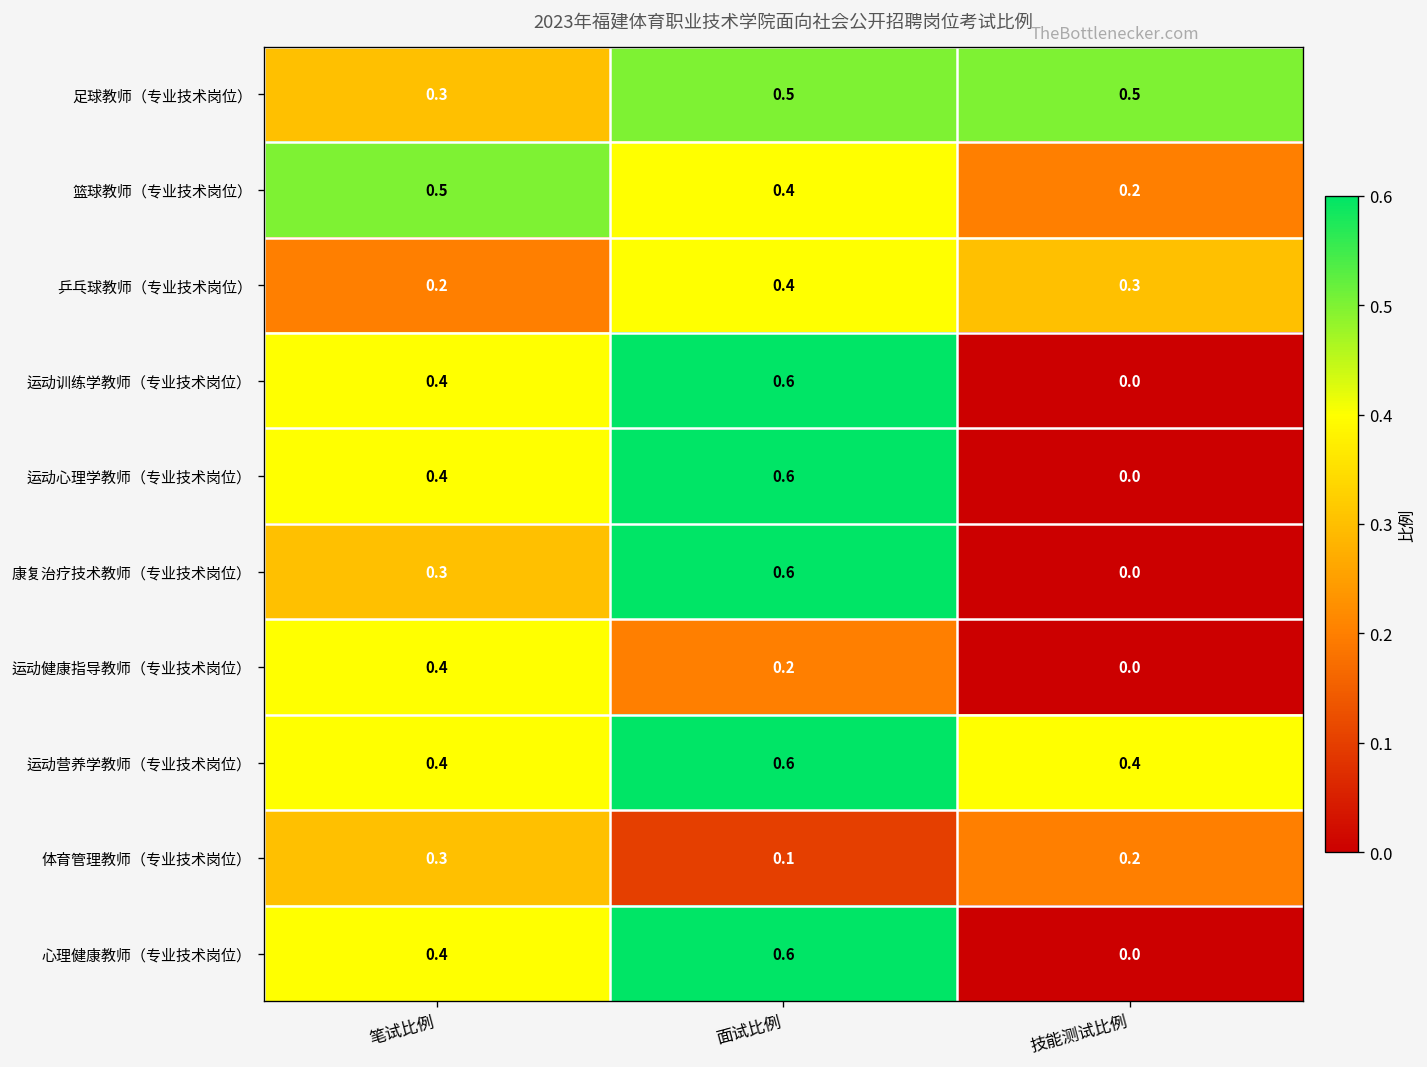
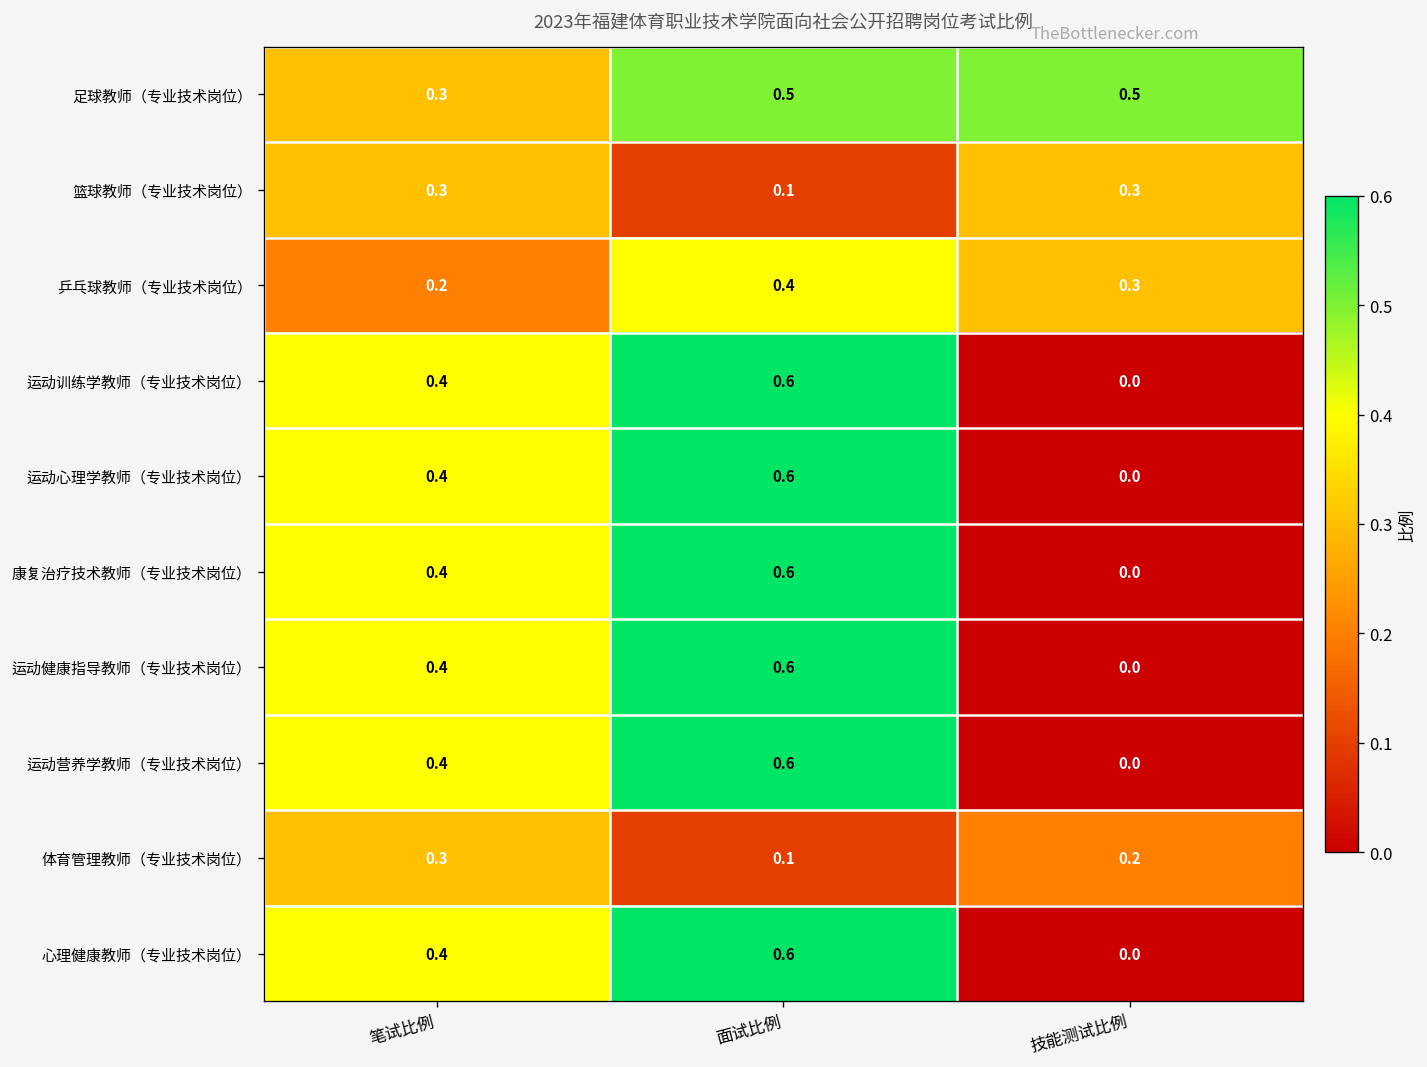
  {
    "足球教师（专业技术岗位）": {
      "笔试比例": 0.3,
      "面试比例": 0.5,
      "技能测试比例": 0.5
    },
    "篮球教师（专业技术岗位）": {
-     "笔试比例": 0.5,
-     "面试比例": 0.4,
-     "技能测试比例": 0.2
+     "笔试比例": 0.3,
+     "面试比例": 0.1,
+     "技能测试比例": 0.3
    },
    "乒乓球教师（专业技术岗位）": {
      "笔试比例": 0.2,
      "面试比例": 0.4,
      "技能测试比例": 0.3
    },
    "运动训练学教师（专业技术岗位）": {
      "笔试比例": 0.4,
      "面试比例": 0.6,
      "技能测试比例": 0.0
    },
    "运动心理学教师（专业技术岗位）": {
      "笔试比例": 0.4,
      "面试比例": 0.6,
      "技能测试比例": 0.0
    },
    "康复治疗技术教师（专业技术岗位）": {
-     "笔试比例": 0.3,
+     "笔试比例": 0.4,
      "面试比例": 0.6,
      "技能测试比例": 0.0
    },
    "运动健康指导教师（专业技术岗位）": {
      "笔试比例": 0.4,
-     "面试比例": 0.2,
+     "面试比例": 0.6,
      "技能测试比例": 0.0
    },
    "运动营养学教师（专业技术岗位）": {
      "笔试比例": 0.4,
      "面试比例": 0.6,
-     "技能测试比例": 0.4
+     "技能测试比例": 0.0
    },
    "体育管理教师（专业技术岗位）": {
      "笔试比例": 0.3,
      "面试比例": 0.1,
      "技能测试比例": 0.2
    },
    "心理健康教师（专业技术岗位）": {
      "笔试比例": 0.4,
      "面试比例": 0.6,
      "技能测试比例": 0.0
    }
  }
